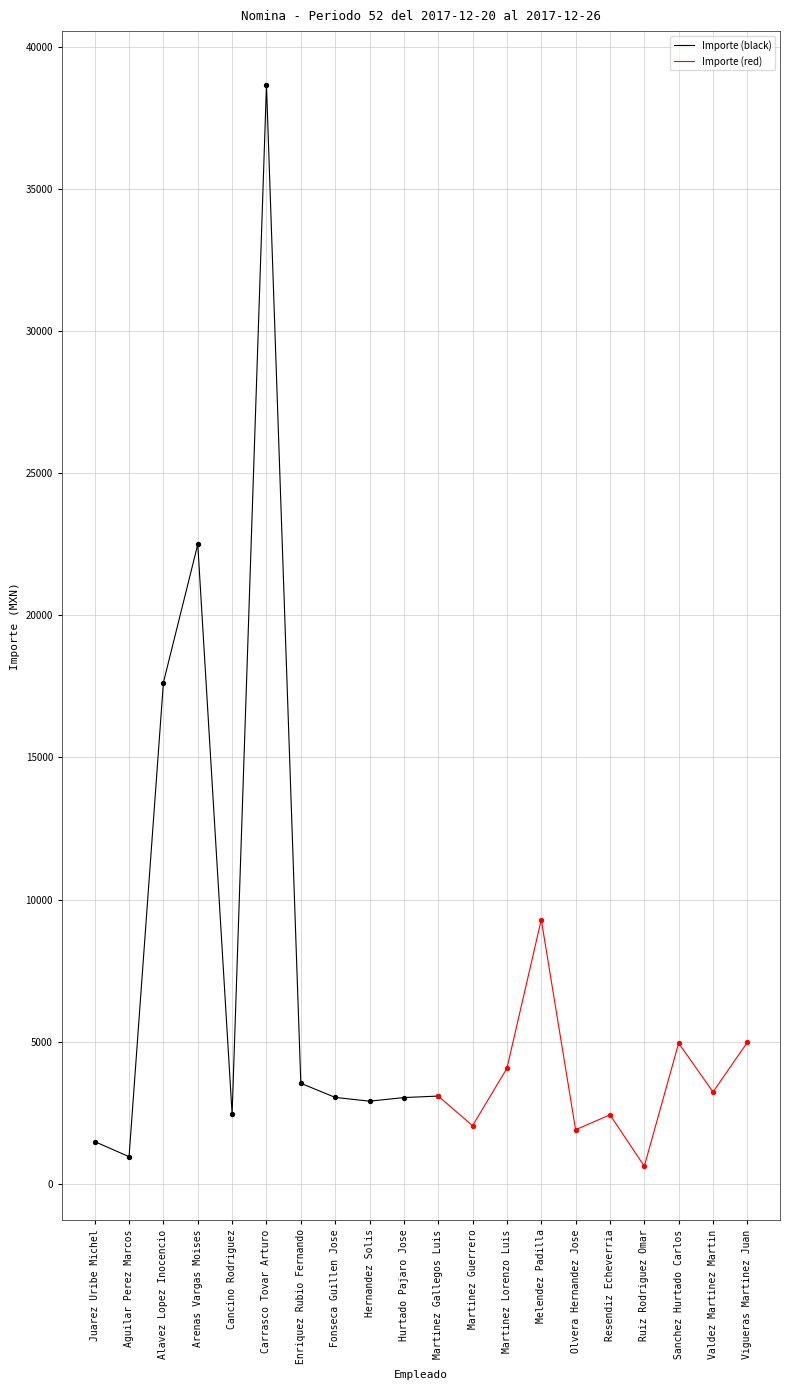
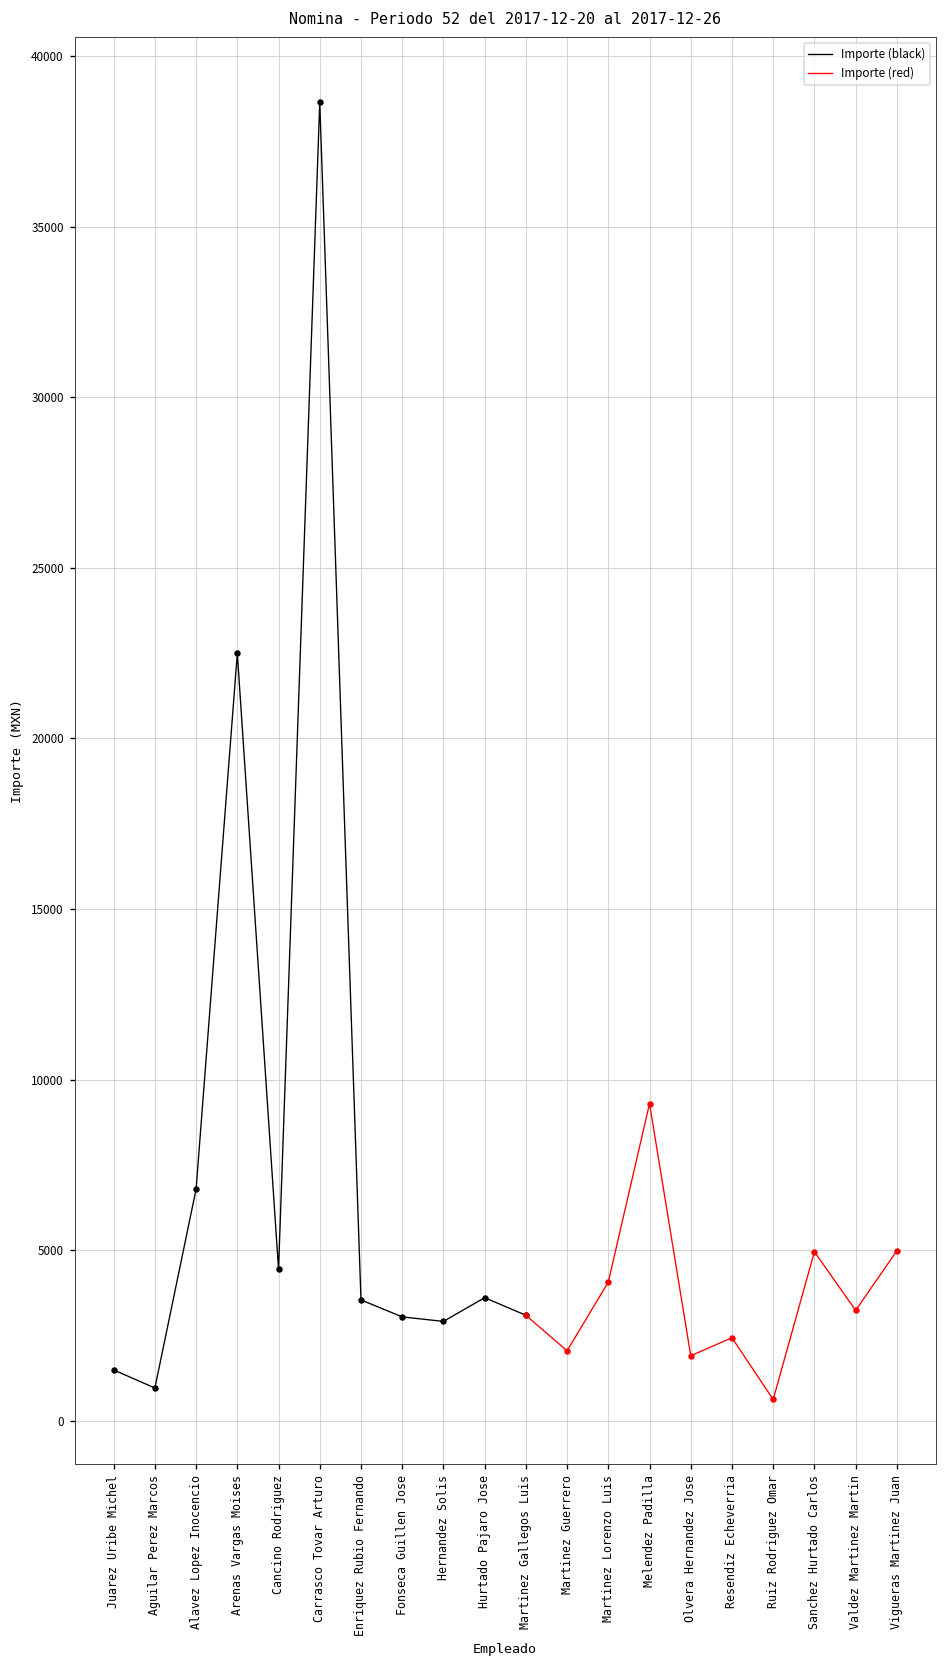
  {
    "Importe (black)": {
      "Juarez Uribe Michel": 1500,
      "Aguilar Perez Marcos": 1000,
-     "Alavez Lopez Inocencio": 17600,
+     "Alavez Lopez Inocencio": 6800,
      "Arenas Vargas Moises": 22500,
-     "Cancino Rodriguez": 2400,
+     "Cancino Rodriguez": 4400,
      "Carrasco Tovar Arturo": 38700,
      "Enriquez Rubio Fernando": 3500,
      "Fonseca Guillen Jose": 3000,
      "Hernandez Solis": 2900,
-     "Hurtado Pajaro Jose": 3000
+     "Hurtado Pajaro Jose": 3600
    },
    "Importe (red)": {
      "Martinez Guerrero": 2000,
      "Martinez Lorenzo Luis": 4100,
      "Melendez Padilla": 9300,
      "Olvera Hernandez Jose": 1900,
      "Resendiz Echeverria": 2400,
      "Ruiz Rodriguez Omar": 600,
      "Sanchez Hurtado Carlos": 5000,
      "Valdez Martinez Martin": 3200,
      "Vigueras Martinez Juan": 5000
    }
  }
